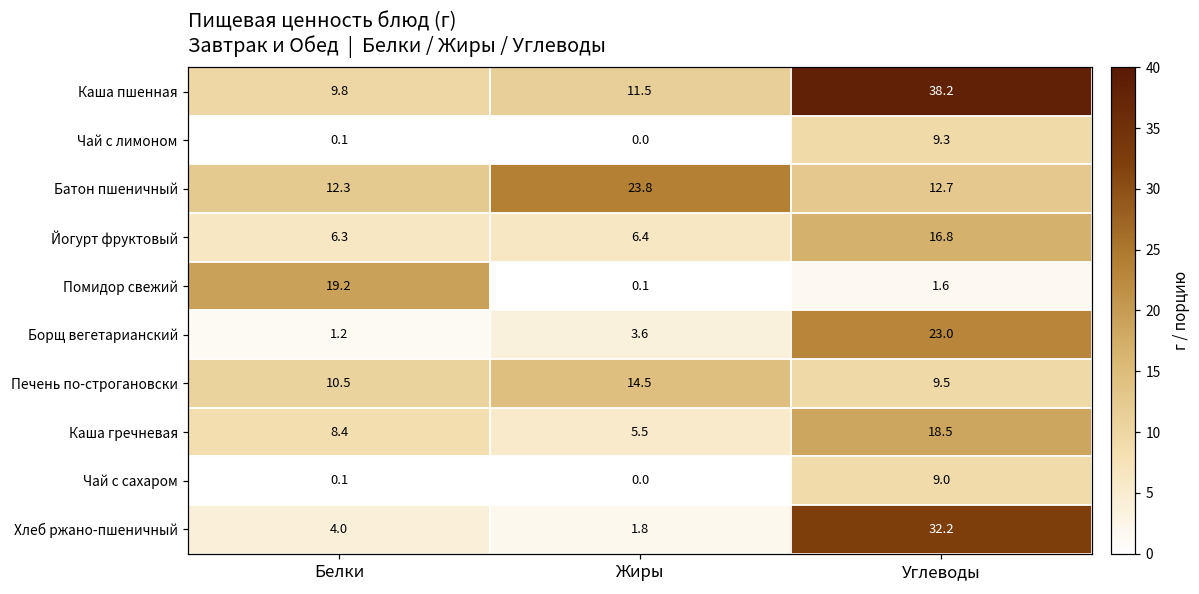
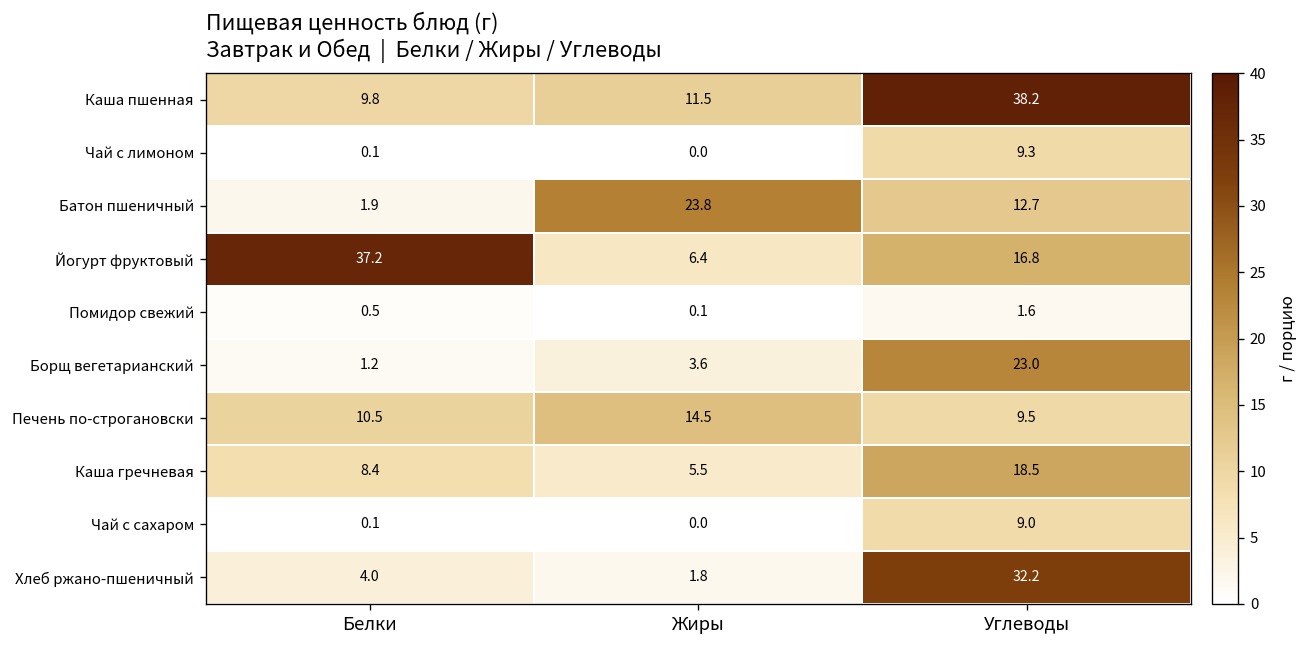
  {
    "Каша пшенная": {
      "Белки": 9.8,
      "Жиры": 11.5,
      "Углеводы": 38.2
    },
    "Чай с лимоном": {
      "Белки": 0.1,
      "Жиры": 0.0,
      "Углеводы": 9.3
    },
    "Батон пшеничный": {
-     "Белки": 12.3,
+     "Белки": 1.9,
      "Жиры": 23.8,
      "Углеводы": 12.7
    },
    "Йогурт фруктовый": {
-     "Белки": 6.3,
+     "Белки": 37.2,
      "Жиры": 6.4,
      "Углеводы": 16.8
    },
    "Помидор свежий": {
-     "Белки": 19.2,
+     "Белки": 0.5,
      "Жиры": 0.1,
      "Углеводы": 1.6
    },
    "Борщ вегетарианский": {
      "Белки": 1.2,
      "Жиры": 3.6,
      "Углеводы": 23.0
    },
    "Печень по-строгановски": {
      "Белки": 10.5,
      "Жиры": 14.5,
      "Углеводы": 9.5
    },
    "Каша гречневая": {
      "Белки": 8.4,
      "Жиры": 5.5,
      "Углеводы": 18.5
    },
    "Чай с сахаром": {
      "Белки": 0.1,
      "Жиры": 0.0,
      "Углеводы": 9.0
    },
    "Хлеб ржано-пшеничный": {
      "Белки": 4.0,
      "Жиры": 1.8,
      "Углеводы": 32.2
    }
  }
